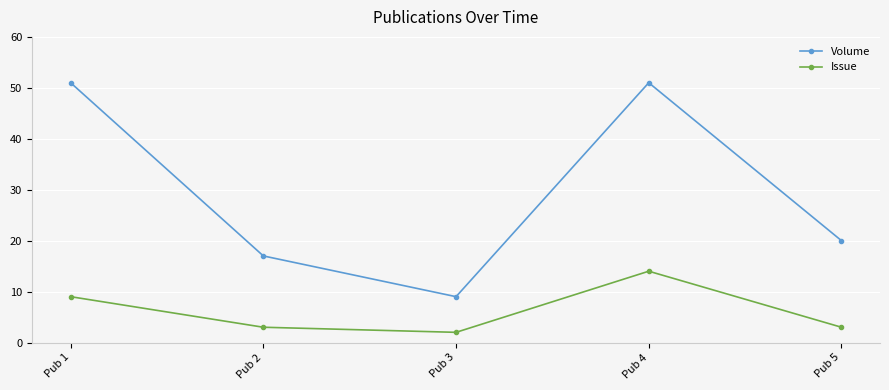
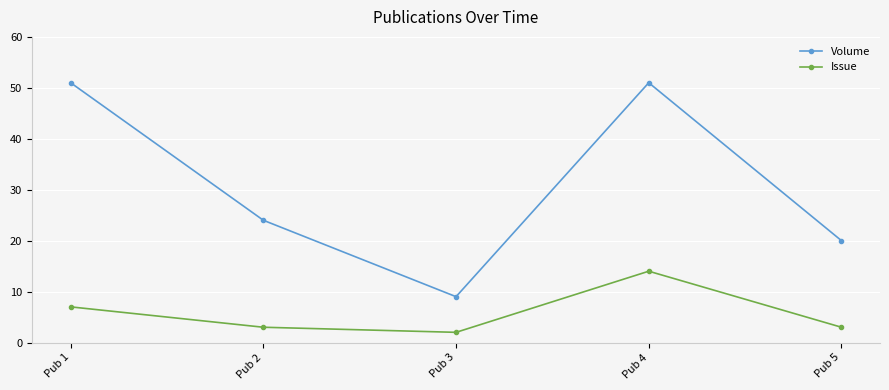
  {
    "Volume": {
      "Pub 1": 51,
-     "Pub 2": 17,
+     "Pub 2": 24,
      "Pub 3": 9,
      "Pub 4": 51,
      "Pub 5": 20
    },
    "Issue": {
-     "Pub 1": 9,
+     "Pub 1": 7,
      "Pub 2": 3,
      "Pub 3": 2,
      "Pub 4": 14,
      "Pub 5": 3
    }
  }
